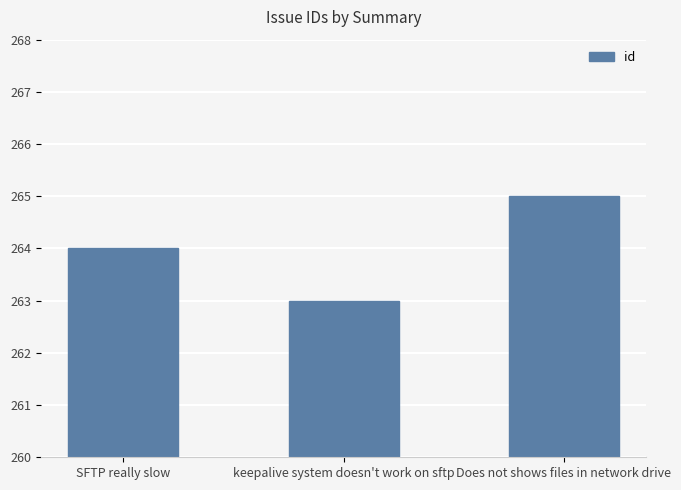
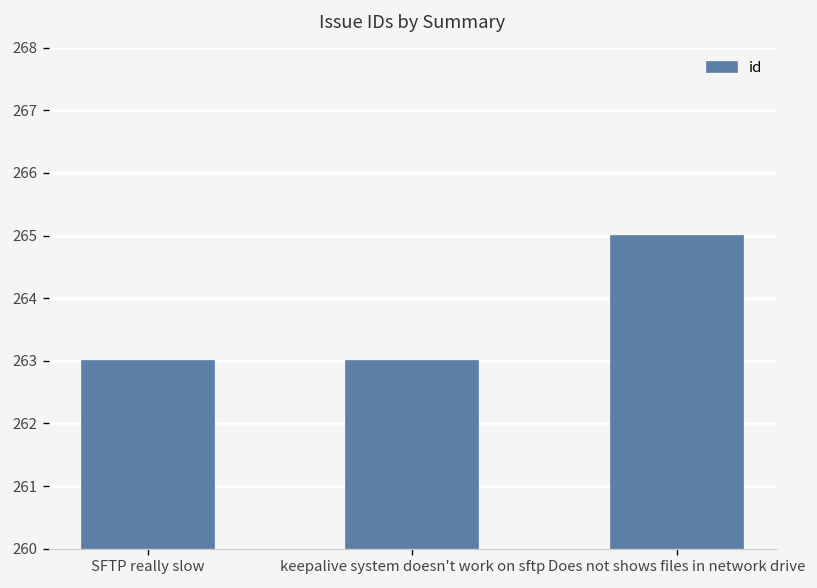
  {
-   "SFTP really slow": 264,
+   "SFTP really slow": 263,
    "keepalive system doesn't work on sftp": 263,
    "Does not shows files in network drive": 265
  }
